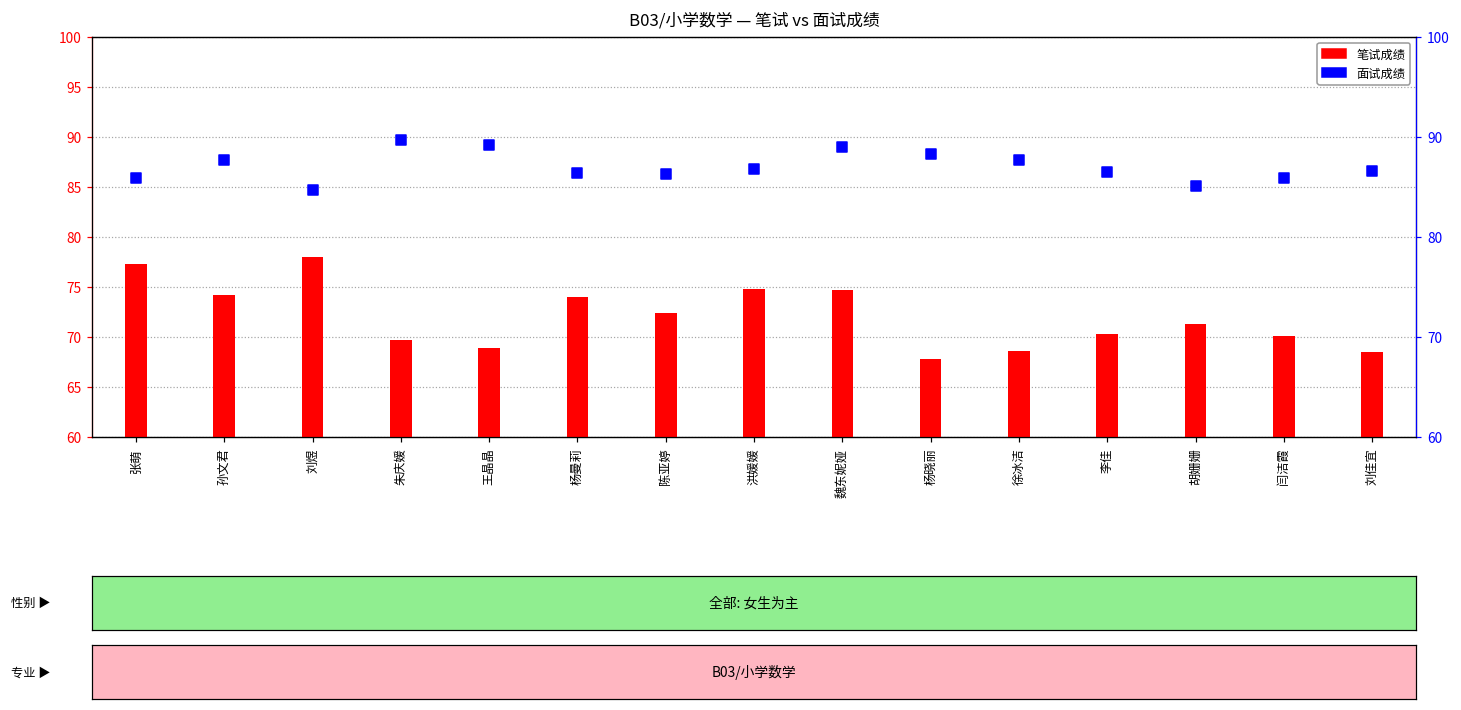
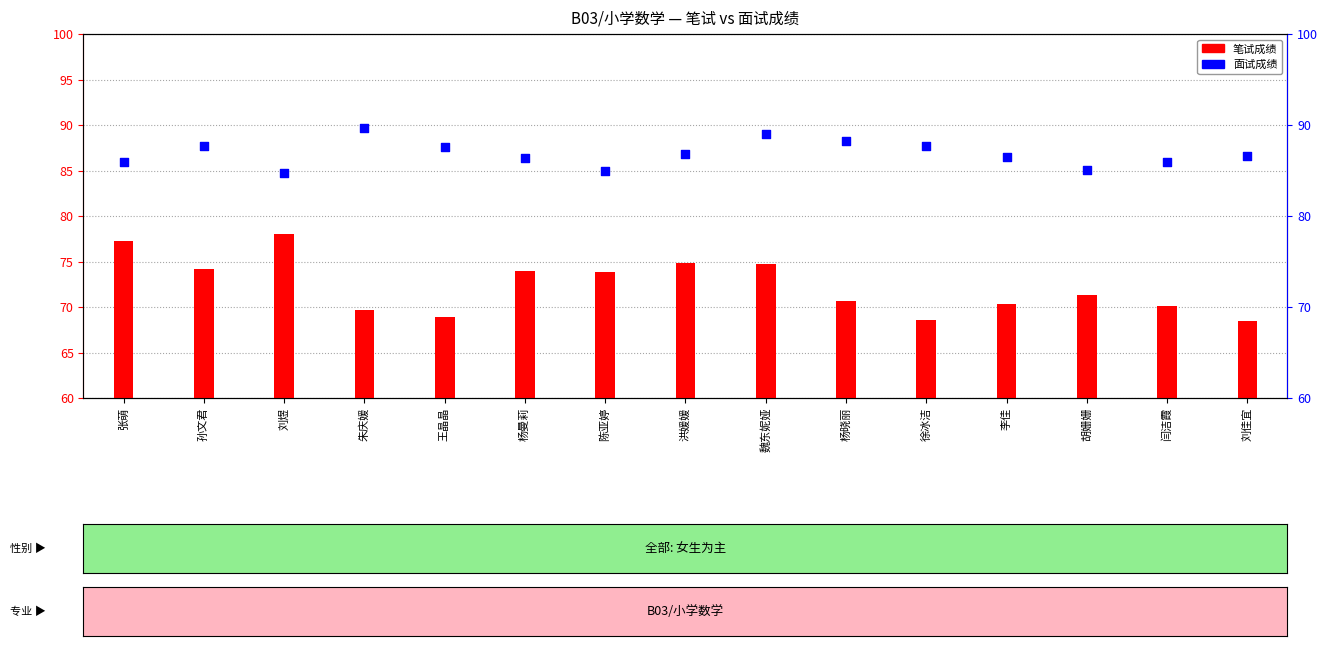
  {
    "笔试成绩": {
      "张萌": 77,
      "孙文君": 74,
      "刘煜": 78,
      "朱庆媛": 70,
      "王晶晶": 69,
      "杨曼莉": 74,
-     "陈亚婷": 72,
+     "陈亚婷": 74,
      "洪媛媛": 75,
      "魏东妮娅": 75,
-     "杨晓丽": 68,
+     "杨晓丽": 71,
      "徐冰洁": 69,
      "李佳": 70,
      "胡姗姗": 71,
      "闫洁霞": 70,
      "刘佳宜": 69
    },
    "面试成绩": {
-     "王晶晶": 89,
-     "陈亚婷": 86
+     "王晶晶": 88,
+     "陈亚婷": 85
    }
  }
